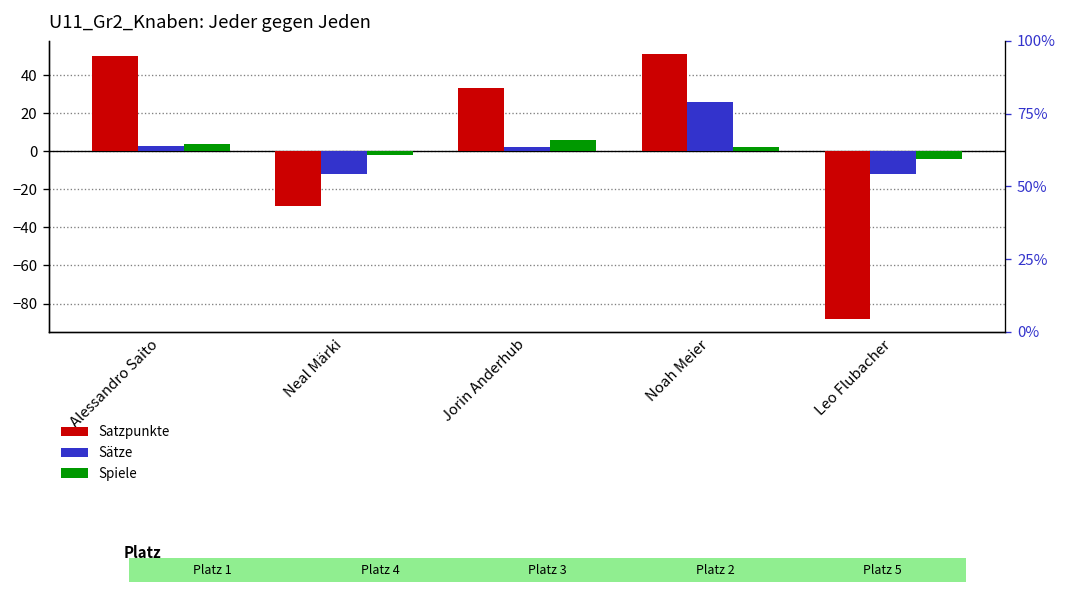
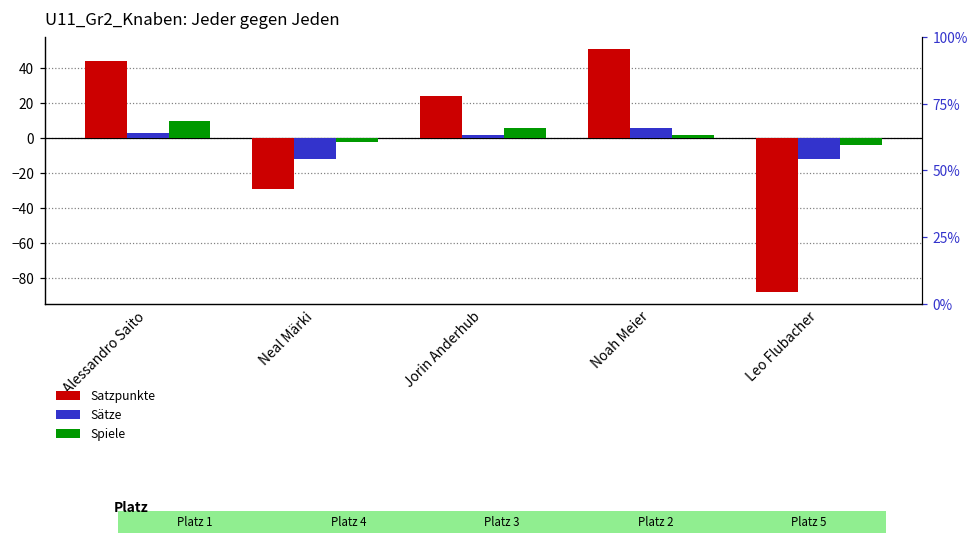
  {
    "Satzpunkte": {
-     "Alessandro Saito": 50,
+     "Alessandro Saito": 44,
      "Neal Märki": -29,
-     "Jorin Anderhub": 33,
+     "Jorin Anderhub": 24,
      "Noah Meier": 51,
      "Leo Flubacher": -88
    },
    "Sätze": {
      "Alessandro Saito": 3,
      "Neal Märki": -12,
      "Jorin Anderhub": 2,
-     "Noah Meier": 26,
+     "Noah Meier": 6,
      "Leo Flubacher": -12
    },
    "Spiele": {
-     "Alessandro Saito": 4,
+     "Alessandro Saito": 10,
      "Neal Märki": -2,
      "Jorin Anderhub": 6,
      "Noah Meier": 2,
      "Leo Flubacher": -4
    }
  }
